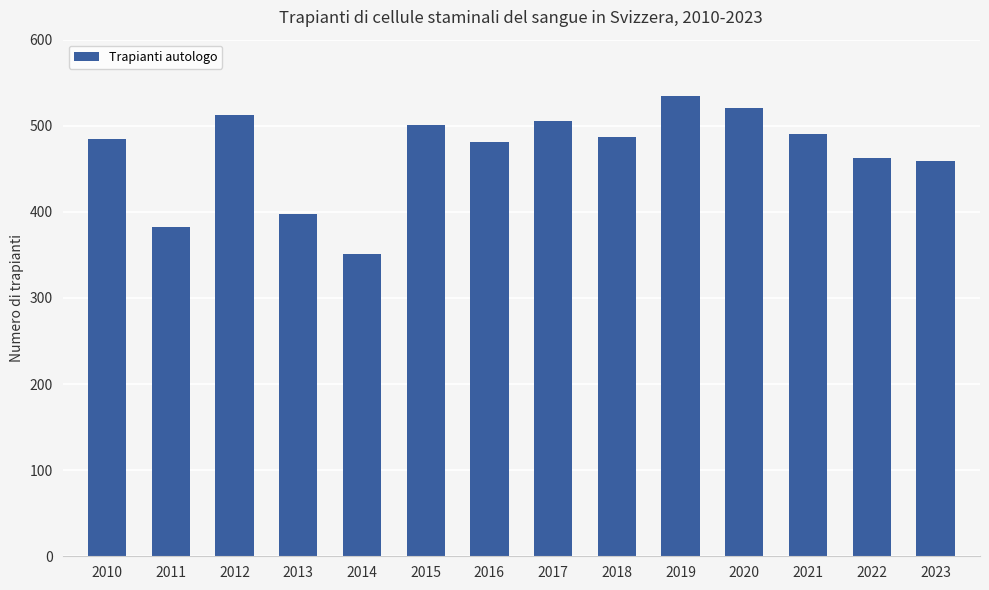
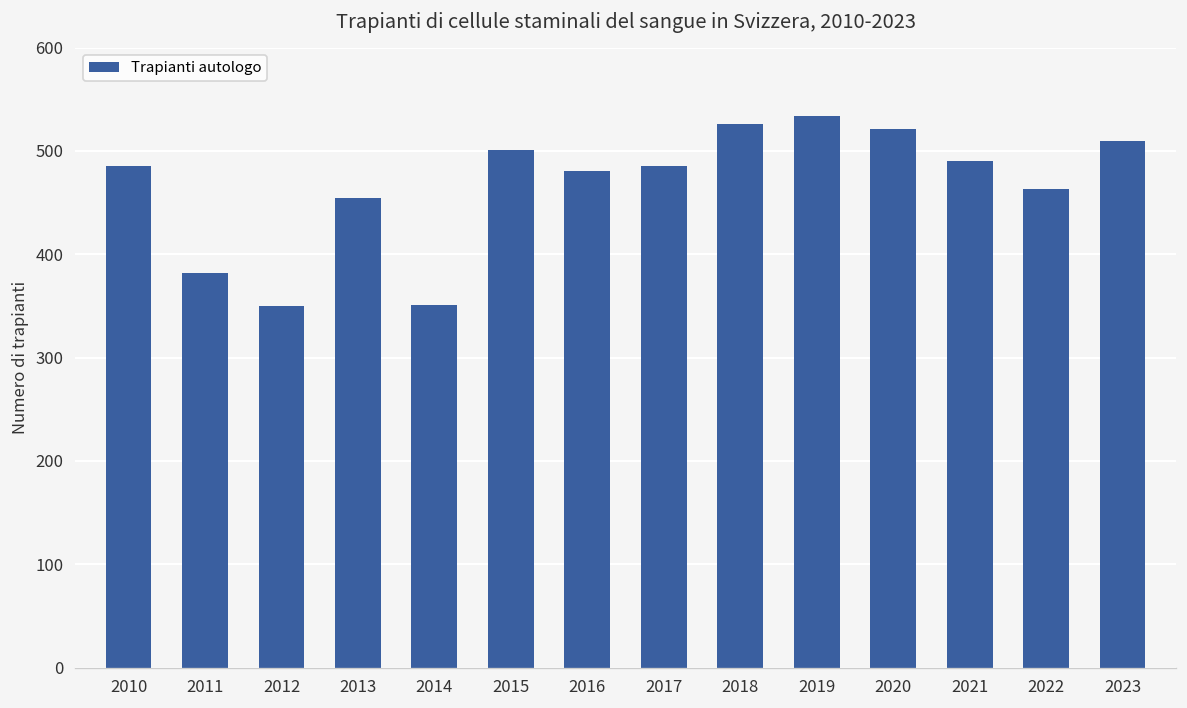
  {
    "2010": 490,
    "2011": 380,
-   "2012": 510,
-   "2013": 400,
+   "2012": 350,
+   "2013": 450,
    "2014": 350,
    "2015": 500,
    "2016": 480,
-   "2017": 510,
-   "2018": 490,
+   "2017": 490,
+   "2018": 530,
    "2019": 530,
    "2020": 520,
    "2021": 490,
    "2022": 460,
-   "2023": 460
+   "2023": 510
  }
